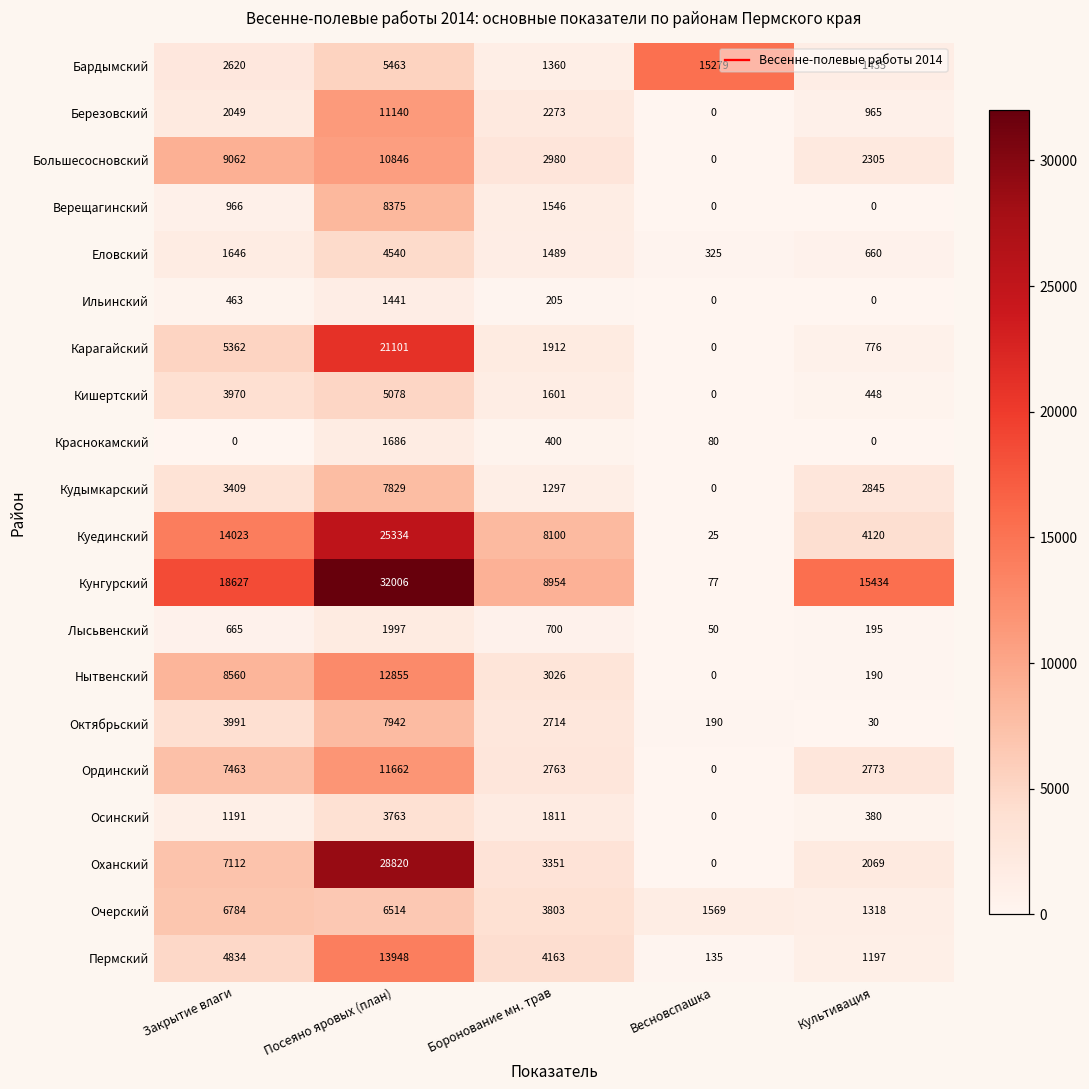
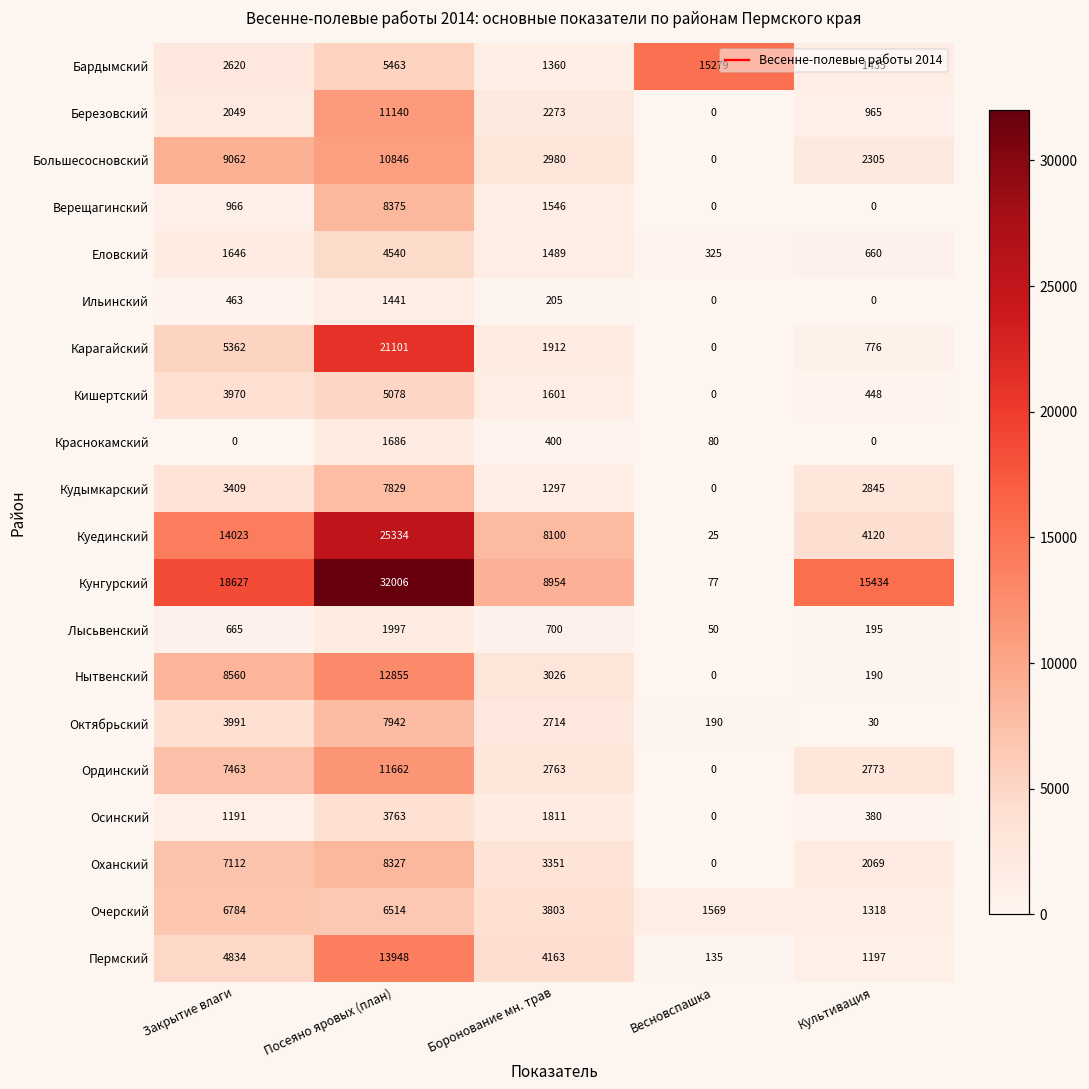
  {
    "Бардымский": {
      "Закрытие влаги": 2620,
      "Посеяно яровых (план)": 5463,
      "Боронование мн. трав": 1360
    },
    "Березовский": {
      "Закрытие влаги": 2049,
      "Посеяно яровых (план)": 11140,
      "Боронование мн. трав": 2273,
      "Весновспашка": 0,
      "Культивация": 965
    },
    "Большесосновский": {
      "Закрытие влаги": 9062,
      "Посеяно яровых (план)": 10846,
      "Боронование мн. трав": 2980,
      "Весновспашка": 0,
      "Культивация": 2305
    },
    "Верещагинский": {
      "Закрытие влаги": 966,
      "Посеяно яровых (план)": 8375,
      "Боронование мн. трав": 1546,
      "Весновспашка": 0,
      "Культивация": 0
    },
    "Еловский": {
      "Закрытие влаги": 1646,
      "Посеяно яровых (план)": 4540,
      "Боронование мн. трав": 1489,
      "Весновспашка": 325,
      "Культивация": 660
    },
    "Ильинский": {
      "Закрытие влаги": 463,
      "Посеяно яровых (план)": 1441,
      "Боронование мн. трав": 205,
      "Весновспашка": 0,
      "Культивация": 0
    },
    "Карагайский": {
      "Закрытие влаги": 5362,
      "Посеяно яровых (план)": 21101,
      "Боронование мн. трав": 1912,
      "Весновспашка": 0,
      "Культивация": 776
    },
    "Кишертский": {
      "Закрытие влаги": 3970,
      "Посеяно яровых (план)": 5078,
      "Боронование мн. трав": 1601,
      "Весновспашка": 0,
      "Культивация": 448
    },
    "Краснокамский": {
      "Закрытие влаги": 0,
      "Посеяно яровых (план)": 1686,
      "Боронование мн. трав": 400,
      "Весновспашка": 80,
      "Культивация": 0
    },
    "Кудымкарский": {
      "Закрытие влаги": 3409,
      "Посеяно яровых (план)": 7829,
      "Боронование мн. трав": 1297,
      "Весновспашка": 0,
      "Культивация": 2845
    },
    "Куединский": {
      "Закрытие влаги": 14023,
      "Посеяно яровых (план)": 25334,
      "Боронование мн. трав": 8100,
      "Весновспашка": 25,
      "Культивация": 4120
    },
    "Кунгурский": {
      "Закрытие влаги": 18627,
      "Посеяно яровых (план)": 32006,
      "Боронование мн. трав": 8954,
      "Весновспашка": 77,
      "Культивация": 15434
    },
    "Лысьвенский": {
      "Закрытие влаги": 665,
      "Посеяно яровых (план)": 1997,
      "Боронование мн. трав": 700,
      "Весновспашка": 50,
      "Культивация": 195
    },
    "Нытвенский": {
      "Закрытие влаги": 8560,
      "Посеяно яровых (план)": 12855,
      "Боронование мн. трав": 3026,
      "Весновспашка": 0,
      "Культивация": 190
    },
    "Октябрьский": {
      "Закрытие влаги": 3991,
      "Посеяно яровых (план)": 7942,
      "Боронование мн. трав": 2714,
      "Весновспашка": 190,
      "Культивация": 30
    },
    "Ординский": {
      "Закрытие влаги": 7463,
      "Посеяно яровых (план)": 11662,
      "Боронование мн. трав": 2763,
      "Весновспашка": 0,
      "Культивация": 2773
    },
    "Осинский": {
      "Закрытие влаги": 1191,
      "Посеяно яровых (план)": 3763,
      "Боронование мн. трав": 1811,
      "Весновспашка": 0,
      "Культивация": 380
    },
    "Оханский": {
      "Закрытие влаги": 7112,
-     "Посеяно яровых (план)": 28820,
+     "Посеяно яровых (план)": 8327,
      "Боронование мн. трав": 3351,
      "Весновспашка": 0,
      "Культивация": 2069
    },
    "Очерский": {
      "Закрытие влаги": 6784,
      "Посеяно яровых (план)": 6514,
      "Боронование мн. трав": 3803,
      "Весновспашка": 1569,
      "Культивация": 1318
    },
    "Пермский": {
      "Закрытие влаги": 4834,
      "Посеяно яровых (план)": 13948,
      "Боронование мн. трав": 4163,
      "Весновспашка": 135,
      "Культивация": 1197
    }
  }
